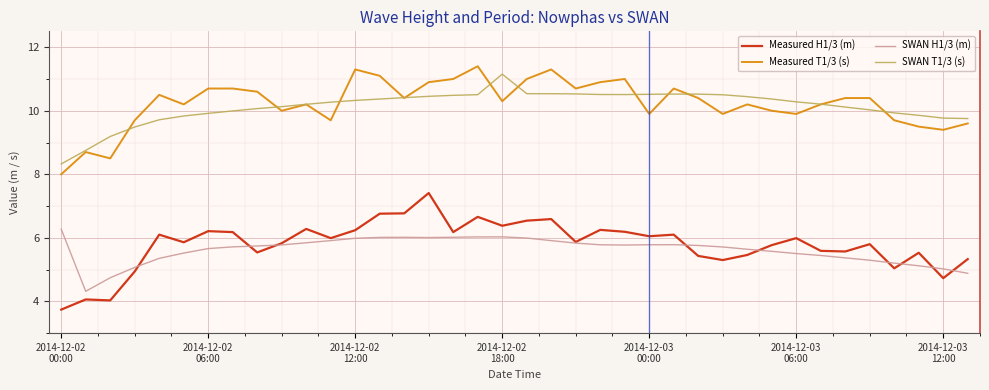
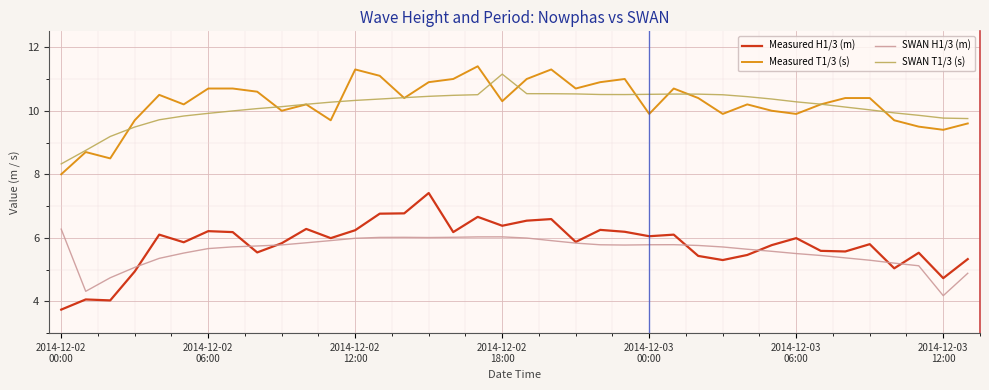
  {
    "Measured H1/3 (m)": {
      "2014-12-02 00:00": 3.7,
      "2014-12-02 06:00": 6.2,
      "2014-12-02 12:00": 6.2,
      "2014-12-02 18:00": 6.4,
      "2014-12-03 00:00": 6.1,
      "2014-12-03 06:00": 6.0,
      "2014-12-03 12:00": 4.7
    },
    "Measured T1/3 (s)": {
      "2014-12-02 00:00": 8.0,
      "2014-12-02 06:00": 10.7,
      "2014-12-02 12:00": 11.3,
      "2014-12-02 18:00": 10.3,
      "2014-12-03 00:00": 9.9,
      "2014-12-03 06:00": 9.9,
      "2014-12-03 12:00": 9.4
    },
    "SWAN H1/3 (m)": {
      "2014-12-02 00:00": 6.3,
      "2014-12-02 06:00": 5.7,
      "2014-12-02 12:00": 6.0,
      "2014-12-02 18:00": 6.0,
      "2014-12-03 00:00": 5.8,
      "2014-12-03 06:00": 5.5,
-     "2014-12-03 12:00": 5.0
+     "2014-12-03 12:00": 4.2
    },
    "SWAN T1/3 (s)": {
      "2014-12-02 00:00": 8.3,
      "2014-12-02 06:00": 9.9,
      "2014-12-02 12:00": 10.3,
      "2014-12-02 18:00": 11.2,
      "2014-12-03 00:00": 10.5,
      "2014-12-03 06:00": 10.3,
      "2014-12-03 12:00": 9.8
    }
  }
